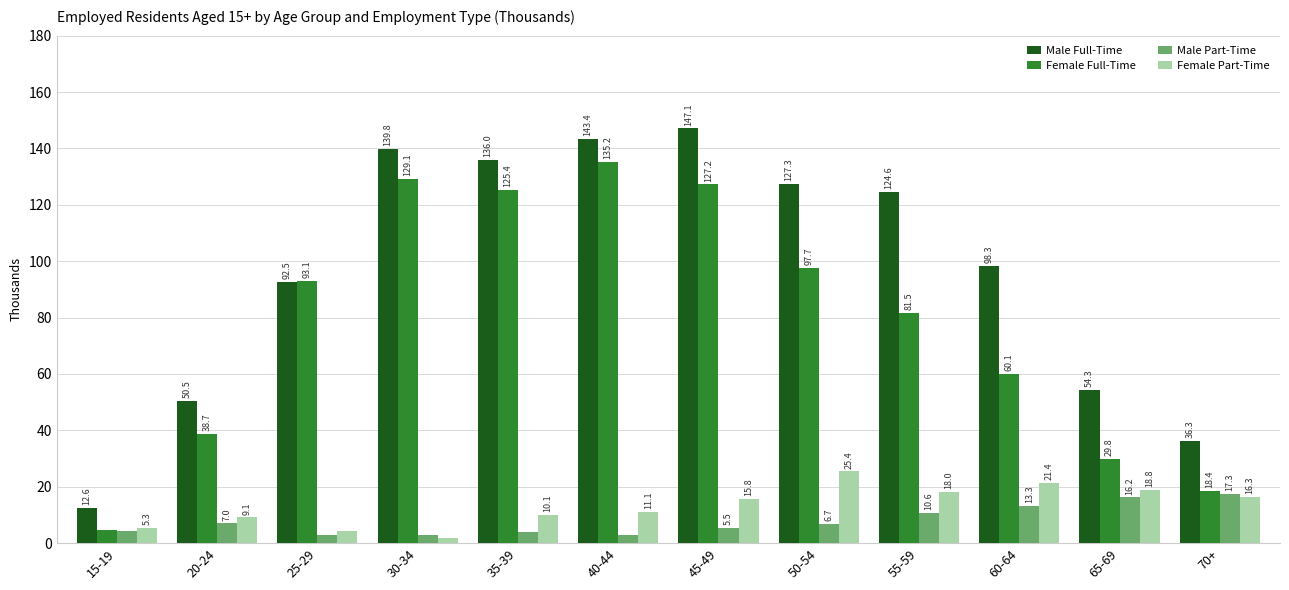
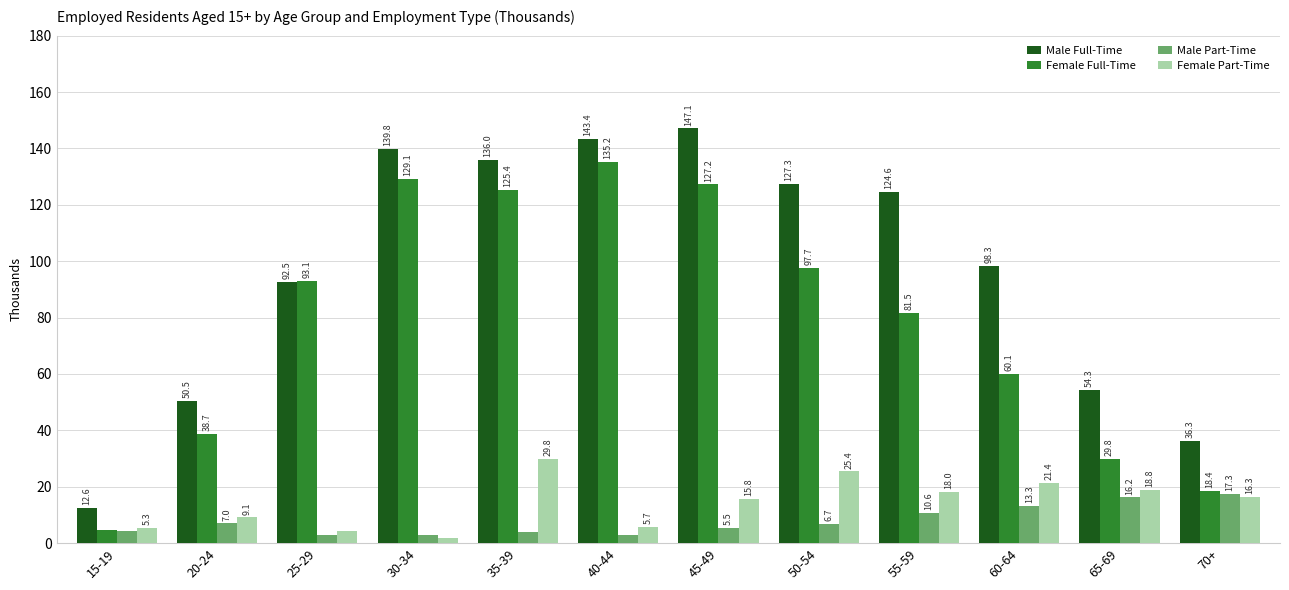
  {
    "Male Part-Time": {
      "20-24": 7.0,
      "45-49": 5.5,
      "50-54": 6.7,
      "55-59": 10.6,
      "60-64": 13.3,
      "65-69": 16.2,
      "70+": 17.3
    },
    "Female Part-Time": {
      "15-19": 5.3,
      "20-24": 9.1,
-     "35-39": 10.1,
-     "40-44": 11.1,
+     "35-39": 29.8,
+     "40-44": 5.7,
      "45-49": 15.8,
      "50-54": 25.4,
      "55-59": 18.0,
      "60-64": 21.4,
      "65-69": 18.8,
      "70+": 16.3
    }
  }
